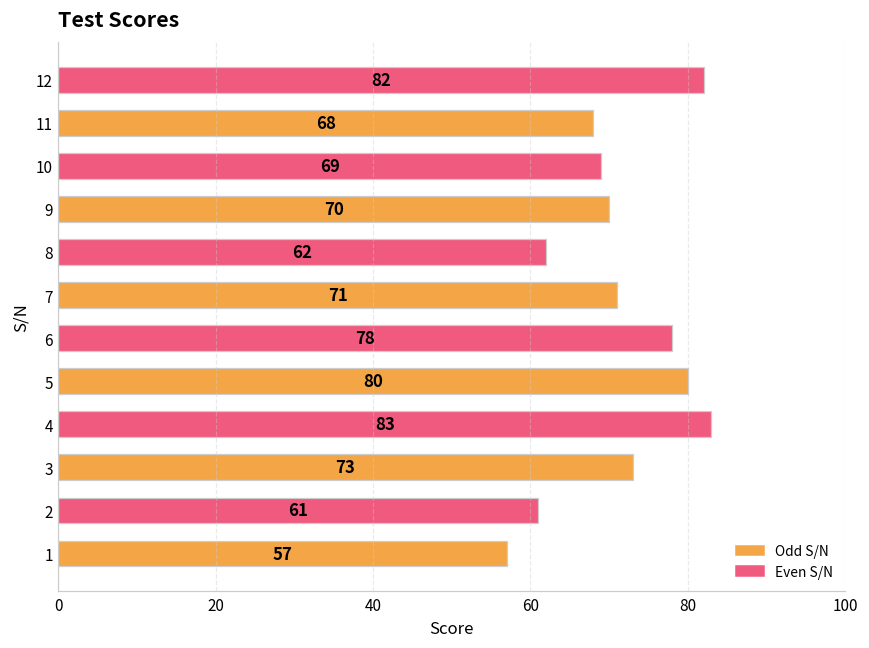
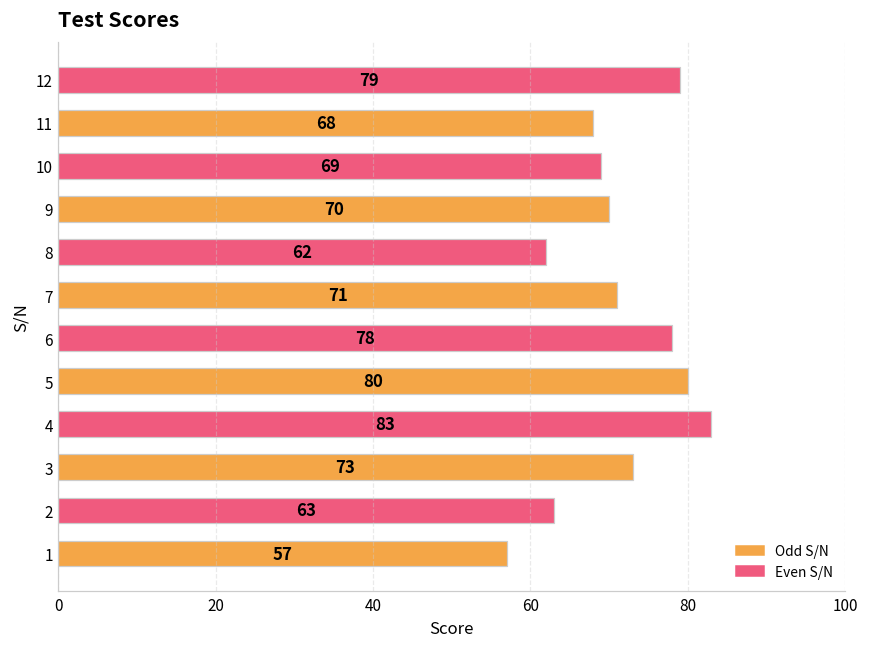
  {
-   "12": 82,
+   "12": 79,
    "11": 68,
    "10": 69,
    "9": 70,
    "8": 62,
    "7": 71,
    "6": 78,
    "5": 80,
    "4": 83,
    "3": 73,
-   "2": 61,
+   "2": 63,
    "1": 57
  }
